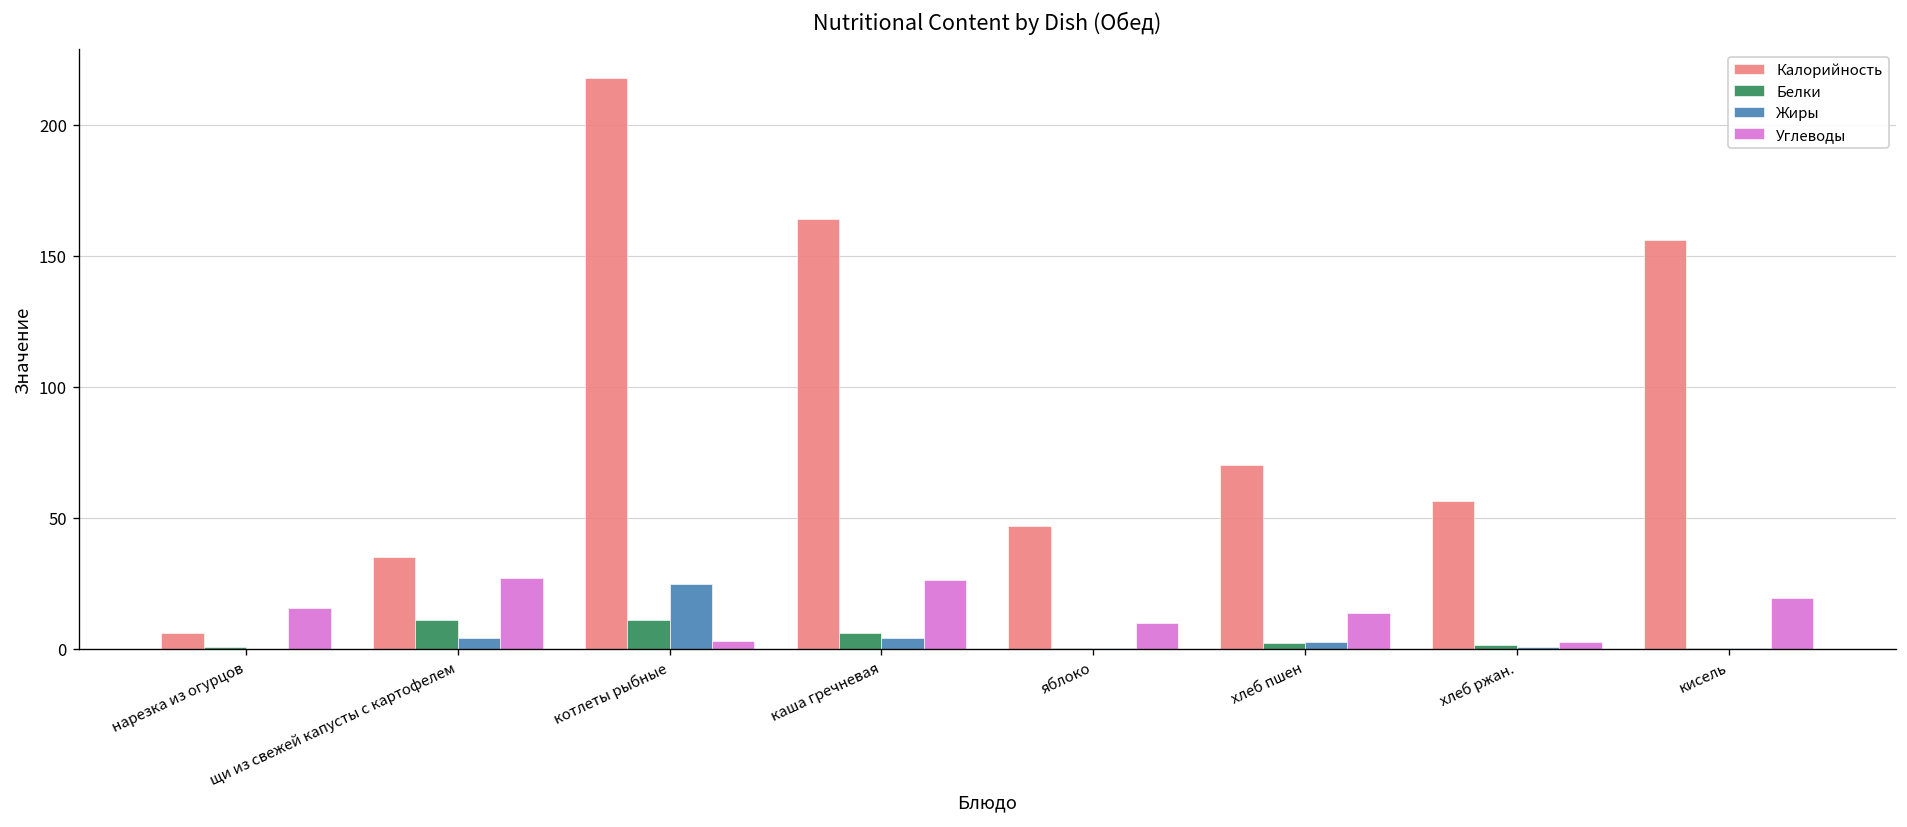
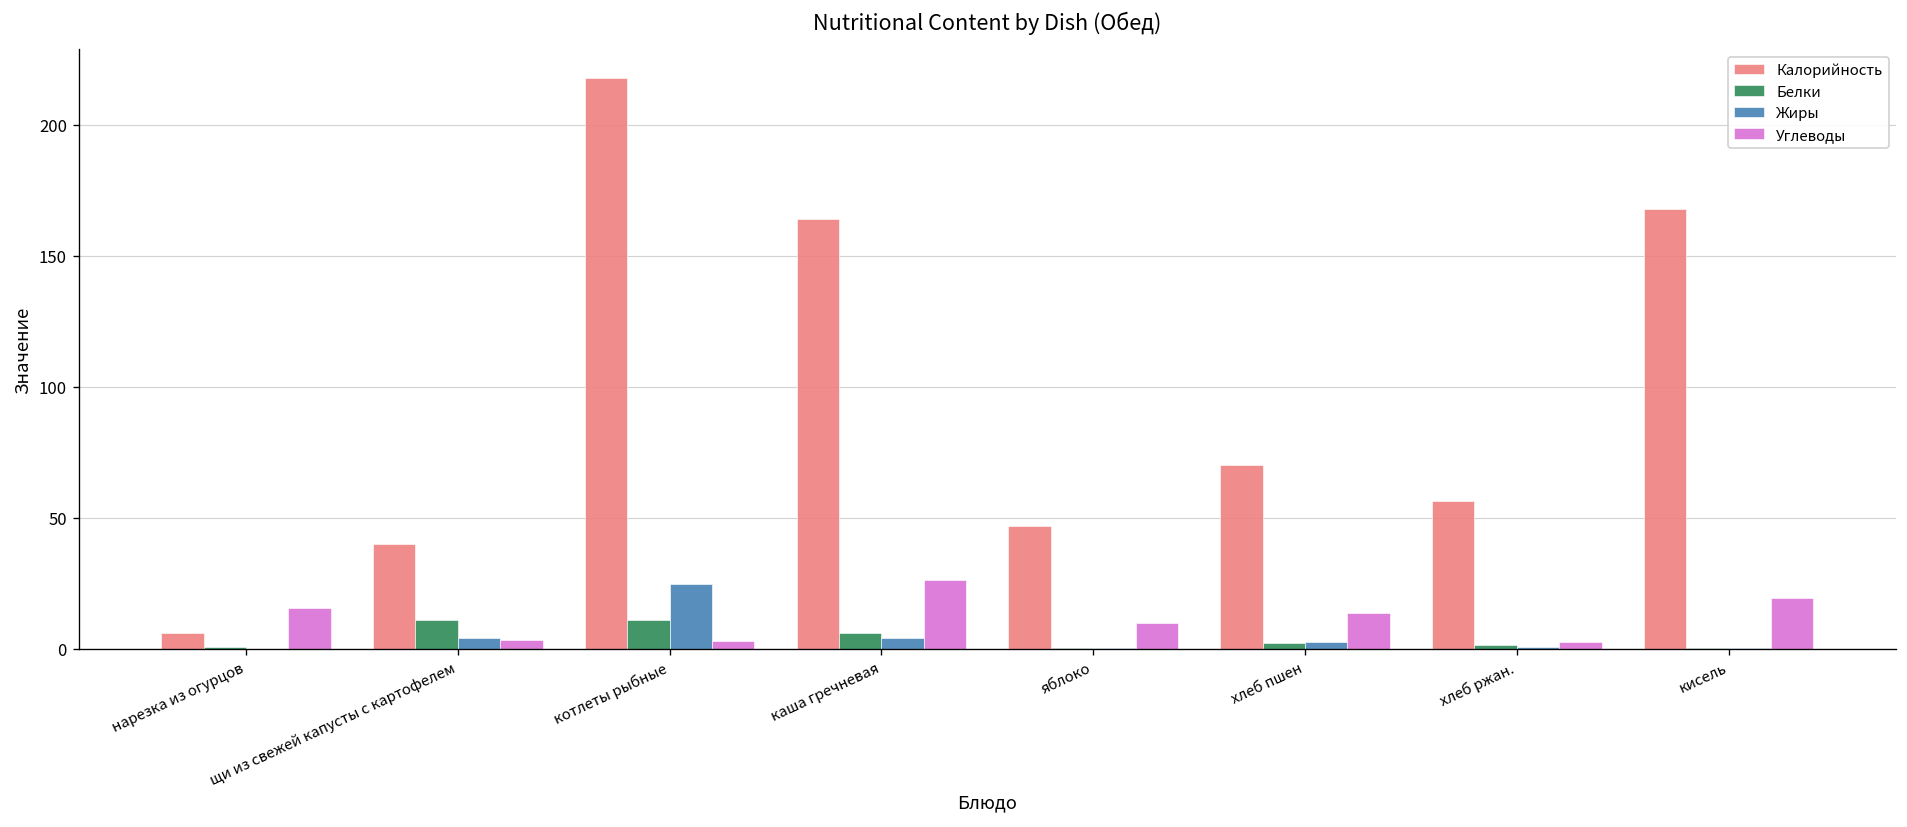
  {
    "Калорийность": {
      "нарезка из огурцов": 6,
-     "щи из свежей капусты с картофелем": 35,
+     "щи из свежей капусты с картофелем": 40,
      "котлеты рыбные": 218,
      "каша гречневая": 164,
      "яблоко": 47,
      "хлеб пшен": 70,
      "хлеб ржан.": 57,
-     "кисель": 156
+     "кисель": 168
    },
    "Белки": {
      "щи из свежей капусты с картофелем": 11,
      "котлеты рыбные": 11,
      "каша гречневая": 6,
      "хлеб пшен": 2,
      "хлеб ржан.": 1
    },
    "Жиры": {
      "нарезка из огурцов": 0,
      "щи из свежей капусты с картофелем": 4,
      "котлеты рыбные": 25,
      "каша гречневая": 4,
      "хлеб пшен": 3
    },
    "Углеводы": {
      "нарезка из огурцов": 16,
-     "щи из свежей капусты с картофелем": 27,
+     "щи из свежей капусты с картофелем": 3,
      "котлеты рыбные": 3,
      "каша гречневая": 26,
      "яблоко": 10,
      "хлеб пшен": 14,
      "хлеб ржан.": 2,
      "кисель": 19
    }
  }
